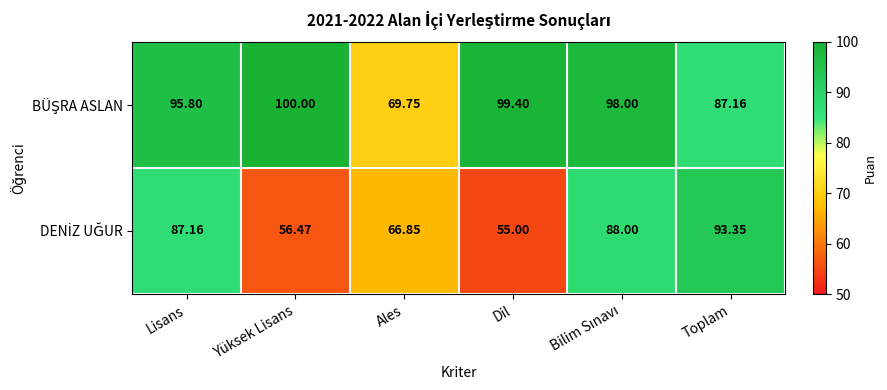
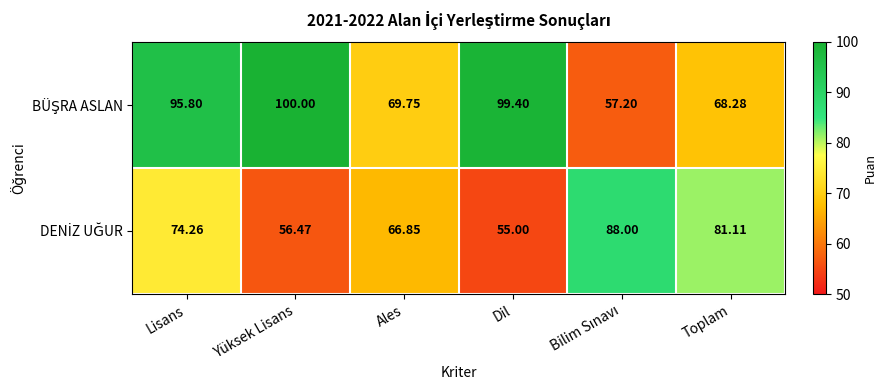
  {
    "BÜŞRA ASLAN": {
      "Lisans": 95.80,
      "Yüksek Lisans": 100.00,
      "Ales": 69.75,
      "Dil": 99.40,
-     "Bilim Sınavı": 98.00,
-     "Toplam": 87.16
+     "Bilim Sınavı": 57.20,
+     "Toplam": 68.28
    },
    "DENİZ UĞUR": {
-     "Lisans": 87.16,
+     "Lisans": 74.26,
      "Yüksek Lisans": 56.47,
      "Ales": 66.85,
      "Dil": 55.00,
      "Bilim Sınavı": 88.00,
-     "Toplam": 93.35
+     "Toplam": 81.11
    }
  }
